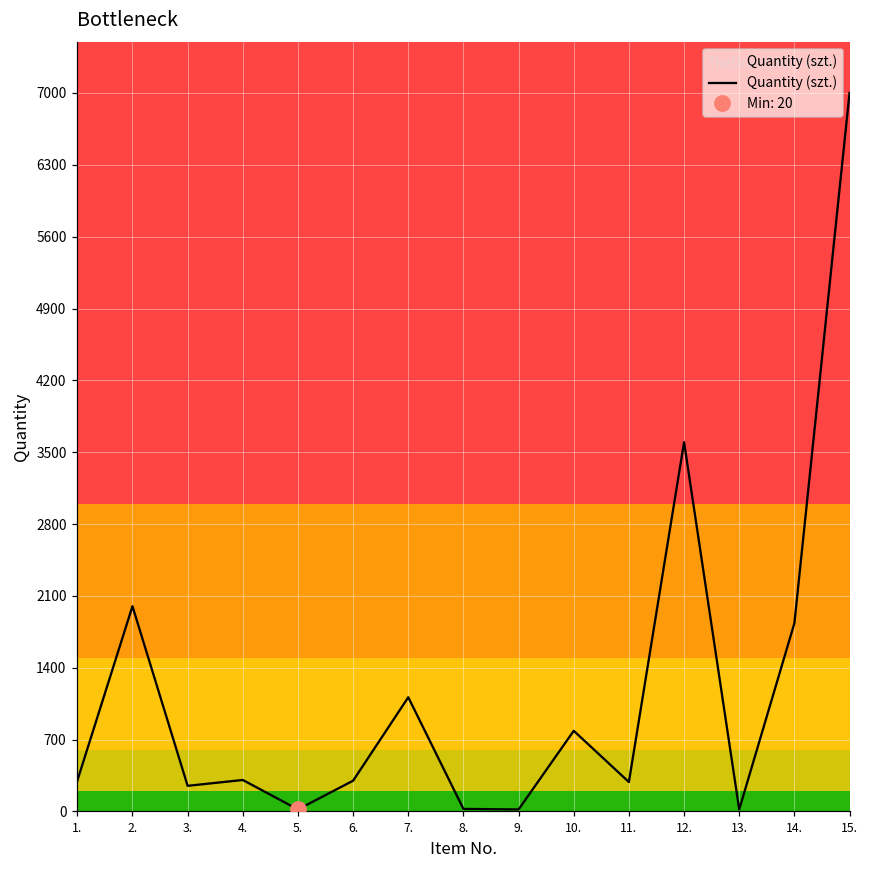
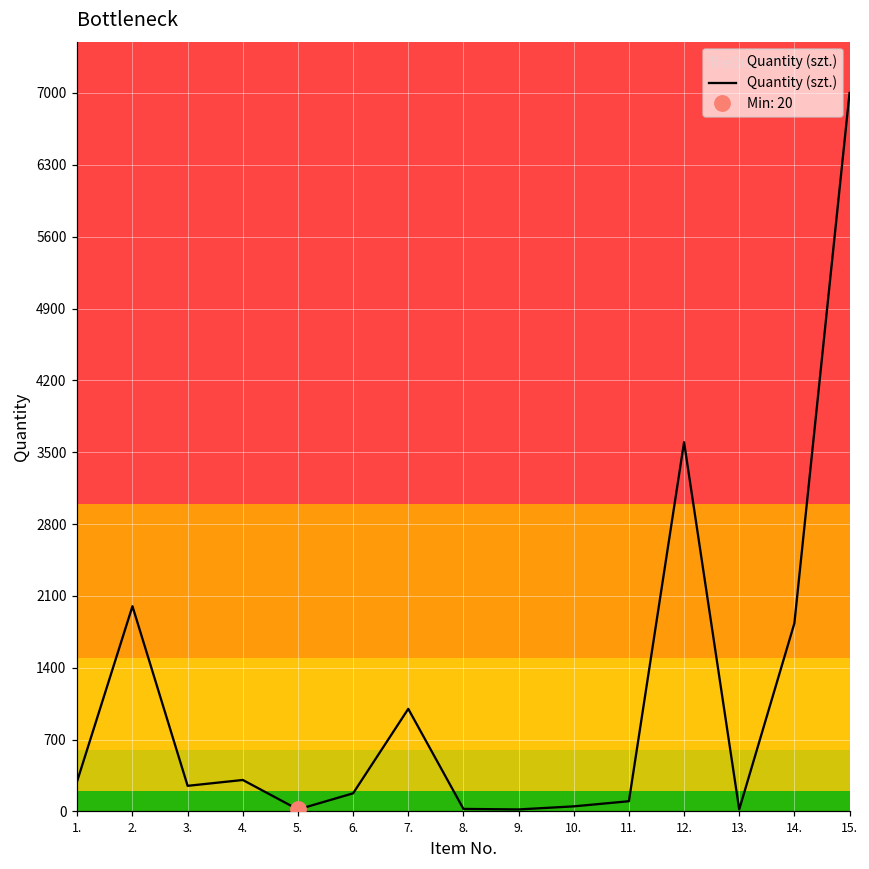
  {
    "Quantity (szt.)": {
      "1.": 300,
      "2.": 2000,
      "3.": 300,
      "4.": 300,
-     "6.": 300,
-     "7.": 1100,
+     "6.": 200,
+     "7.": 1000,
      "8.": 0,
      "9.": 0,
-     "10.": 800,
-     "11.": 300,
+     "10.": 100,
+     "11.": 100,
      "12.": 3600,
      "13.": 0,
      "14.": 1800,
      "15.": 7000
    }
  }
